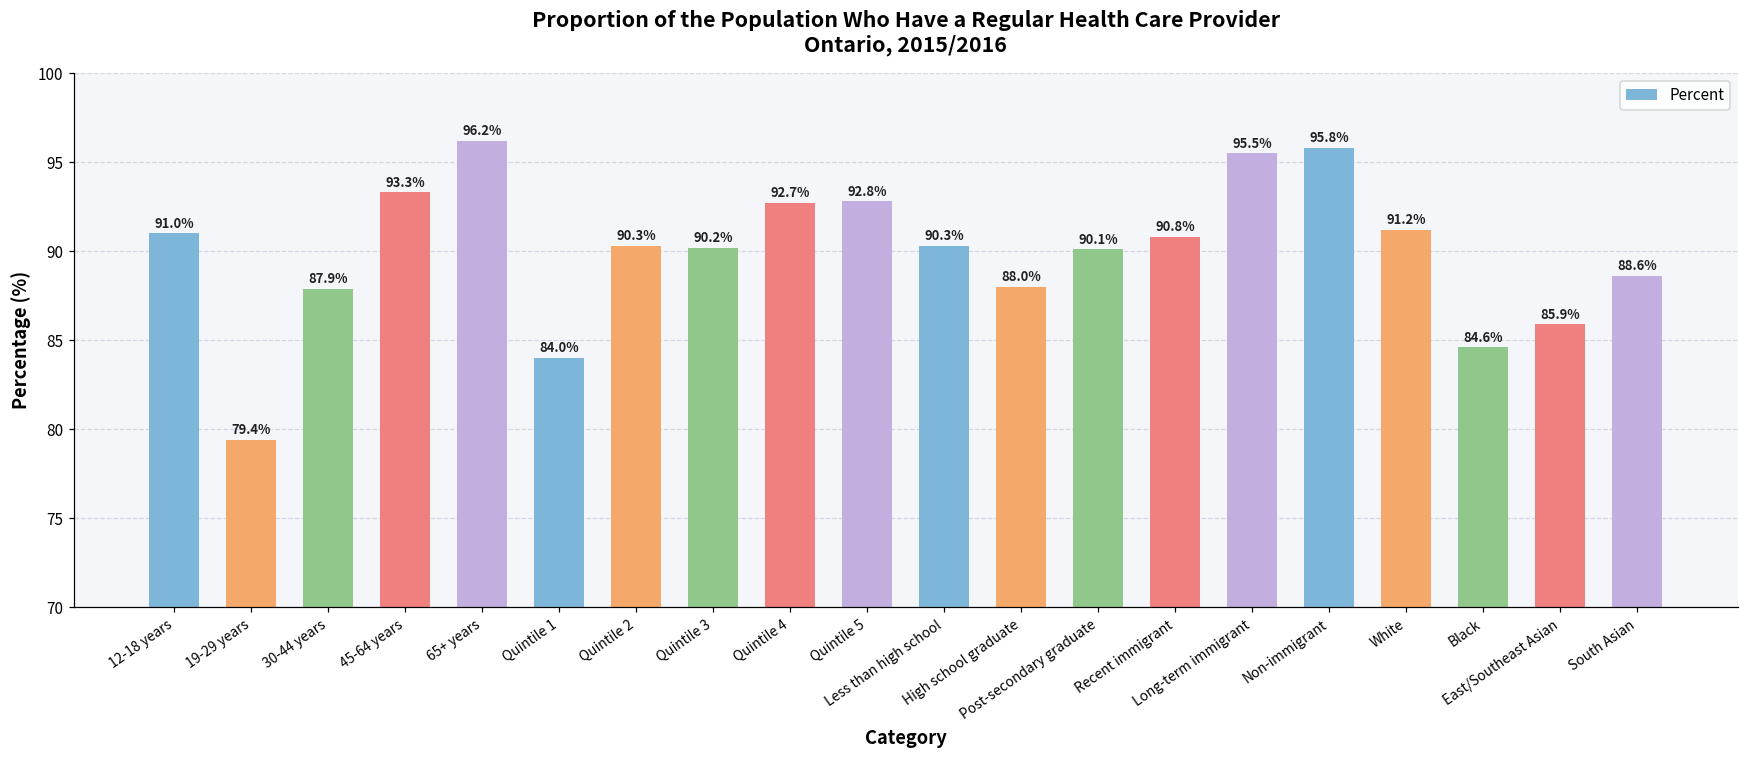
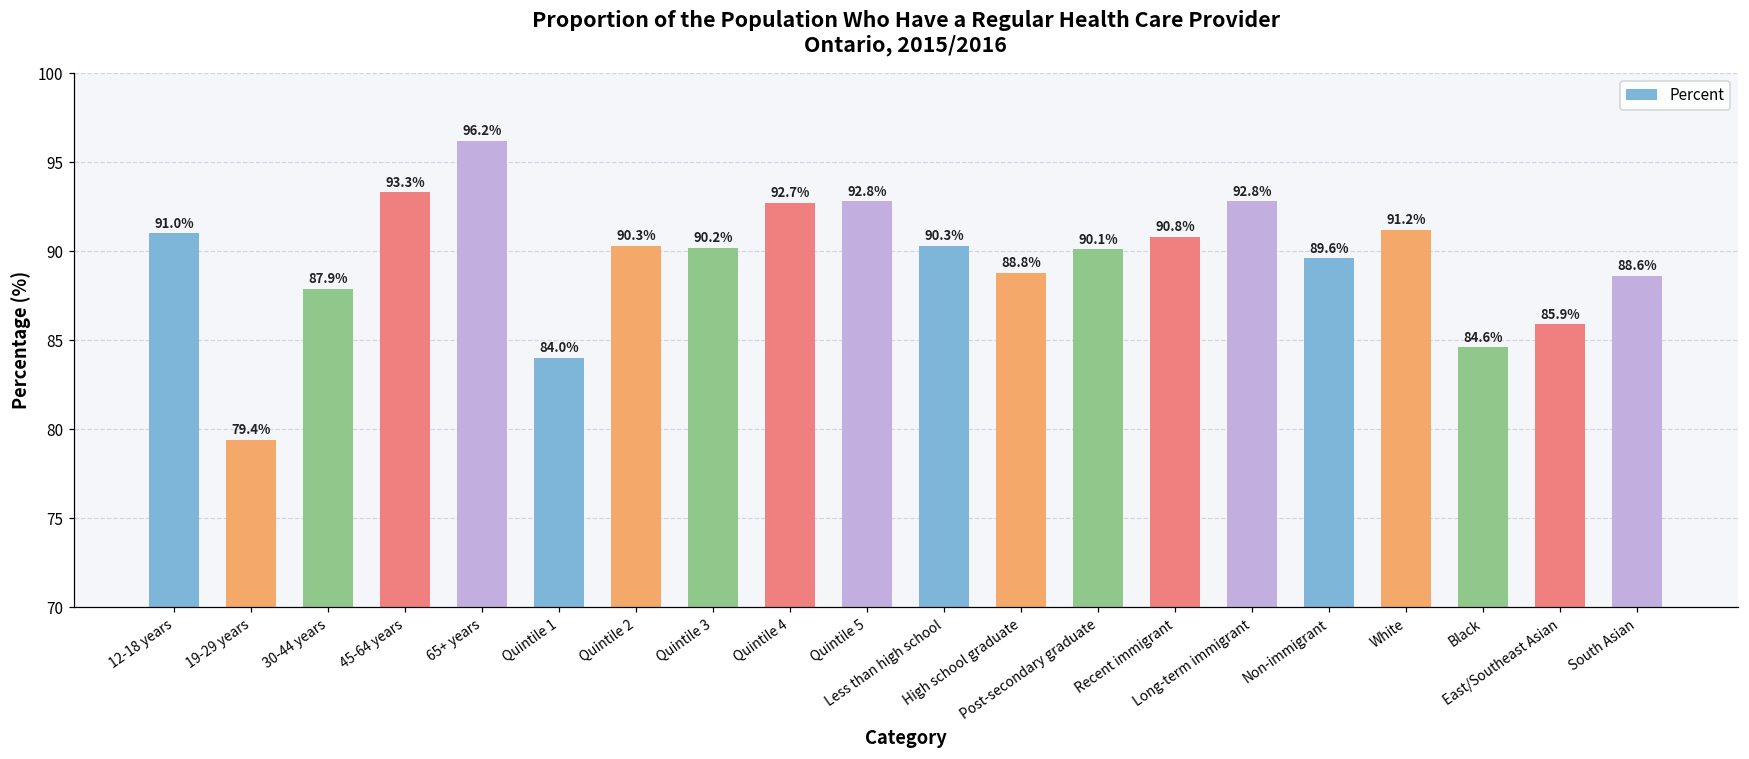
  {
    "12-18 years": "91.0%",
    "19-29 years": "79.4%",
    "30-44 years": "87.9%",
    "45-64 years": "93.3%",
    "65+ years": "96.2%",
    "Quintile 1": "84.0%",
    "Quintile 2": "90.3%",
    "Quintile 3": "90.2%",
    "Quintile 4": "92.7%",
    "Quintile 5": "92.8%",
    "Less than high school": "90.3%",
-   "High school graduate": "88.0%",
+   "High school graduate": "88.8%",
    "Post-secondary graduate": "90.1%",
    "Recent immigrant": "90.8%",
-   "Long-term immigrant": "95.5%",
-   "Non-immigrant": "95.8%",
+   "Long-term immigrant": "92.8%",
+   "Non-immigrant": "89.6%",
    "White": "91.2%",
    "Black": "84.6%",
    "East/Southeast Asian": "85.9%",
    "South Asian": "88.6%"
  }
